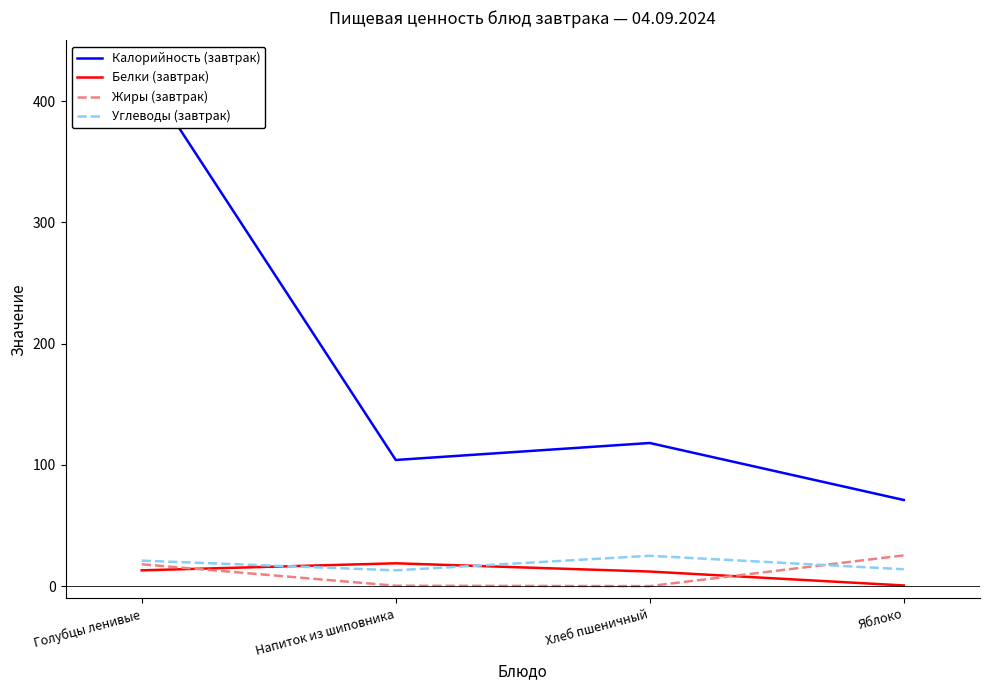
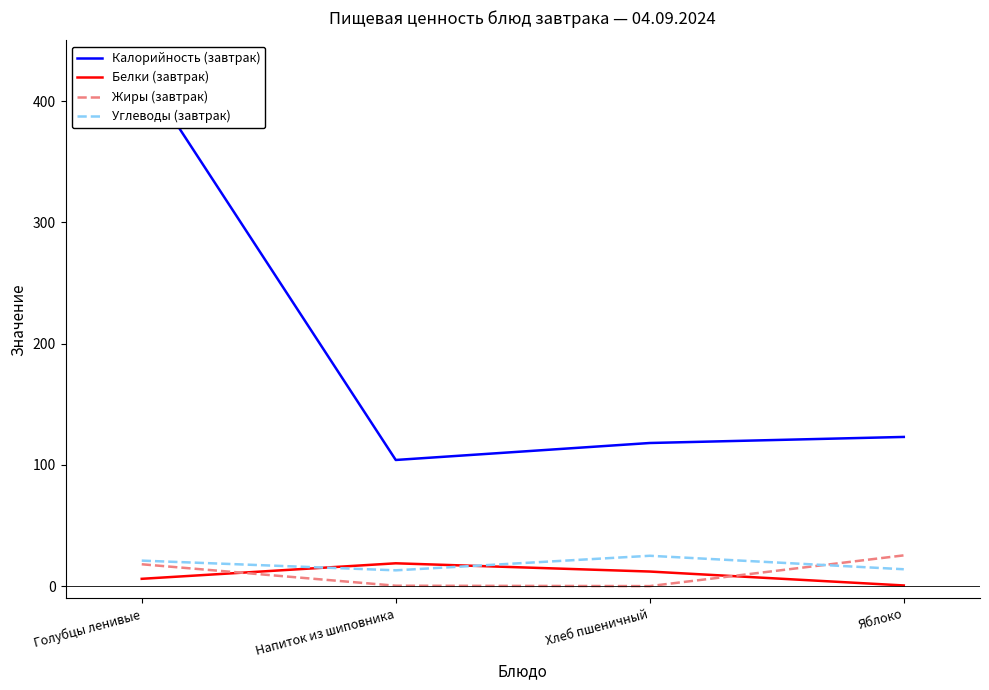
  {
    "Калорийность (завтрак)": {
      "Напиток из шиповника": 104,
      "Хлеб пшеничный": 118,
-     "Яблоко": 71
+     "Яблоко": 123
    },
    "Белки (завтрак)": {
-     "Голубцы ленивые": 13,
+     "Голубцы ленивые": 6,
      "Напиток из шиповника": 19,
      "Хлеб пшеничный": 12,
      "Яблоко": 1
    },
    "Жиры (завтрак)": {
      "Голубцы ленивые": 18,
      "Напиток из шиповника": 0,
      "Хлеб пшеничный": 0,
      "Яблоко": 25
    },
    "Углеводы (завтрак)": {
      "Голубцы ленивые": 21,
      "Напиток из шиповника": 13,
      "Хлеб пшеничный": 25,
      "Яблоко": 14
    }
  }
